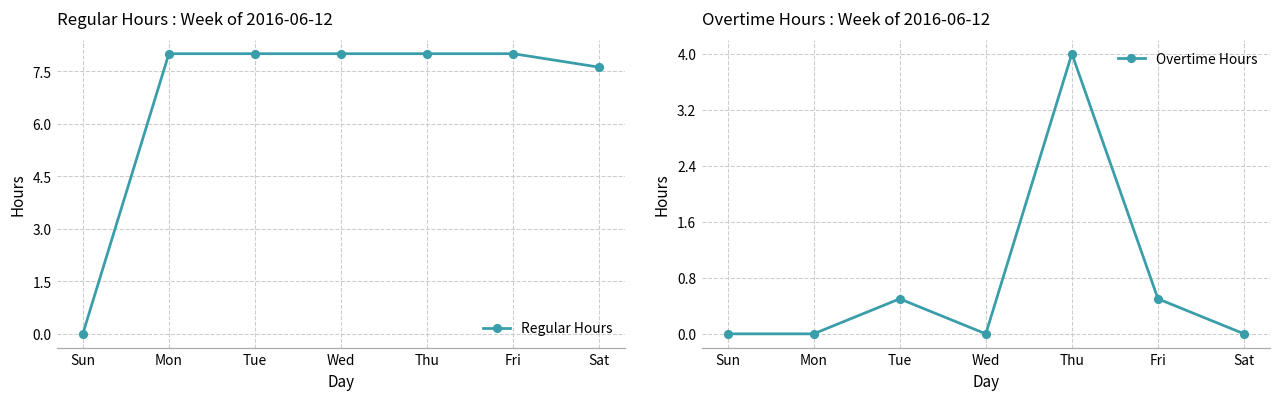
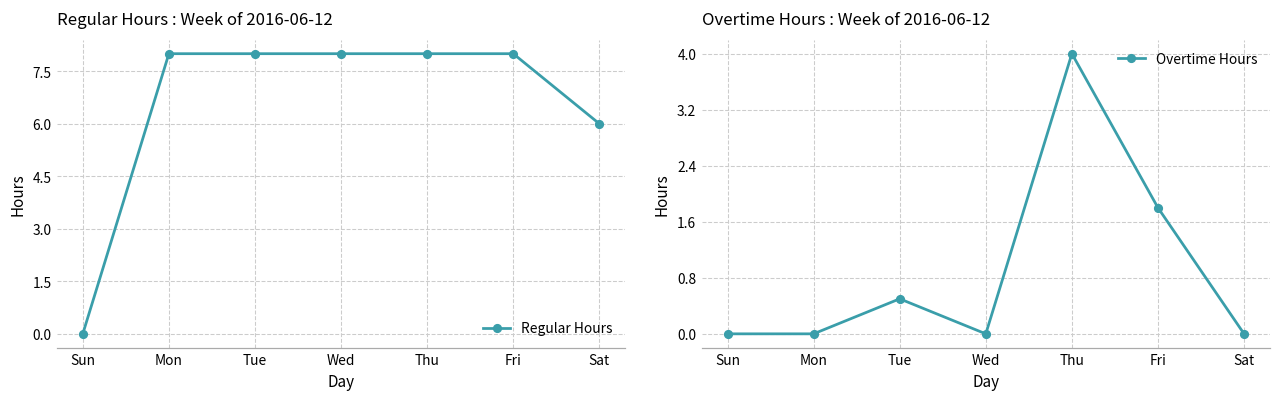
  {
    "Regular Hours : Week of 2016-06-12": {
      "Sun": 0.0,
      "Mon": 8.0,
      "Tue": 8.0,
      "Wed": 8.0,
      "Thu": 8.0,
      "Fri": 8.0,
-     "Sat": 7.6
+     "Sat": 6.0
    },
    "Overtime Hours : Week of 2016-06-12": {
      "Sun": 0.0,
      "Mon": 0.0,
      "Tue": 0.5,
      "Wed": 0.0,
      "Thu": 4.0,
-     "Fri": 0.5,
+     "Fri": 1.8,
      "Sat": 0.0
    }
  }
